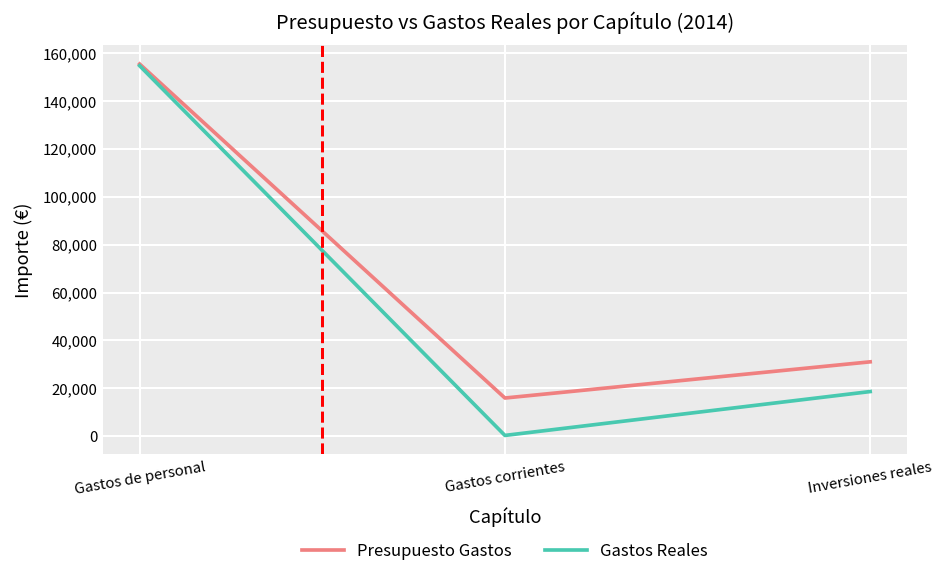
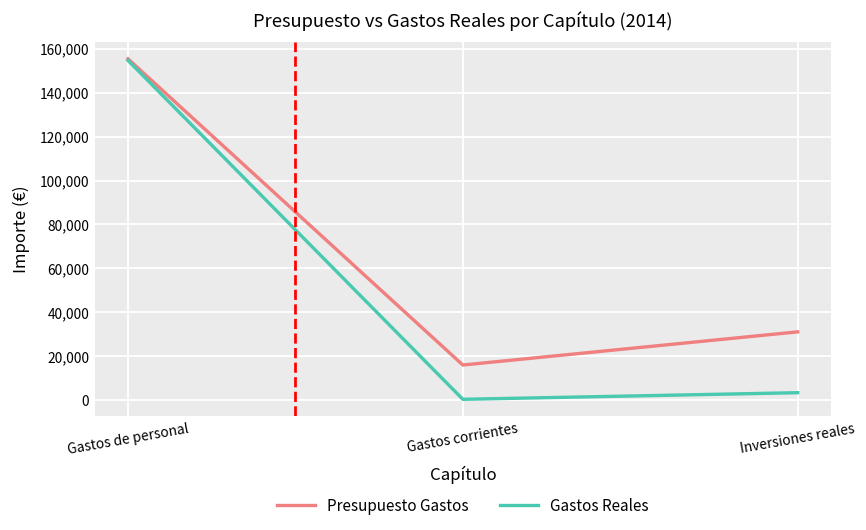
  {
    "Presupuesto Gastos": {
      "Gastos corrientes": "16,000",
      "Inversiones reales": "31,000"
    },
    "Gastos Reales": {
      "Gastos corrientes": "0",
-     "Inversiones reales": "19,000"
+     "Inversiones reales": "3,000"
    }
  }
